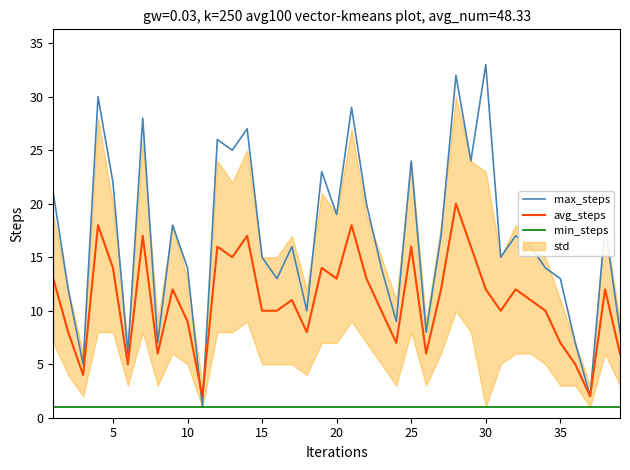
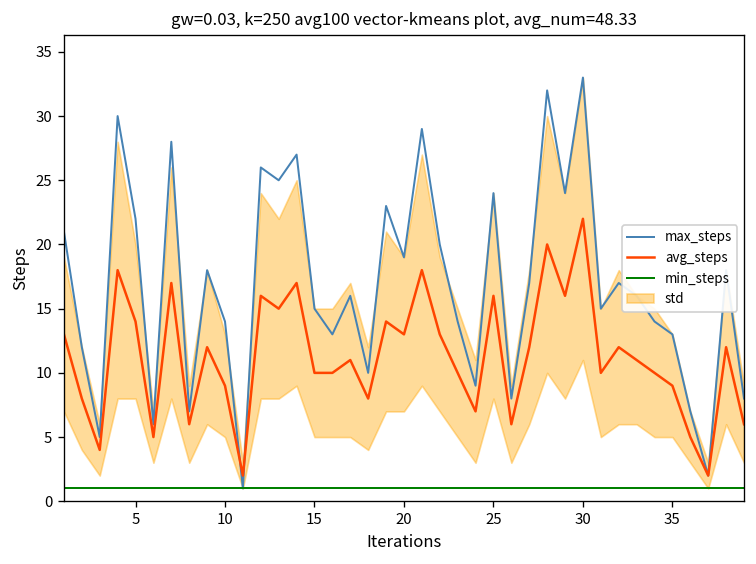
  {
    "max_steps": {
      "5": 22,
      "10": 14
    },
    "avg_steps": {
      "5": 14,
      "10": 9,
      "15": 10,
      "20": 13,
      "25": 16,
-     "30": 12,
-     "35": 7
+     "30": 22,
+     "35": 9
    },
    "min_steps": {
      "5": 1,
      "10": 1,
      "15": 1,
      "20": 1,
      "25": 1,
      "30": 1,
      "35": 1
    }
  }
